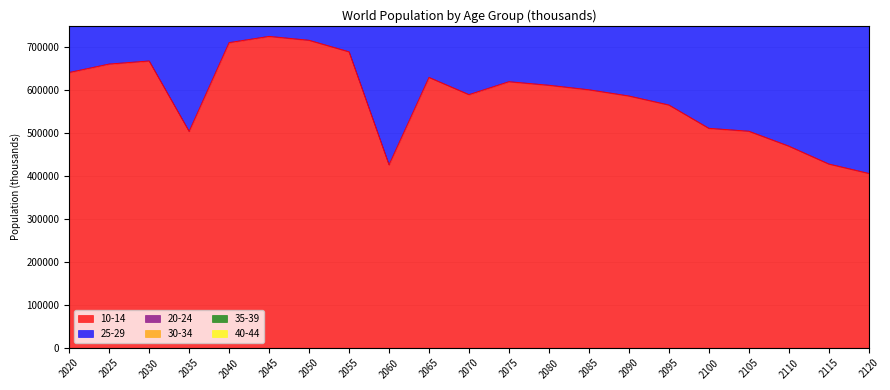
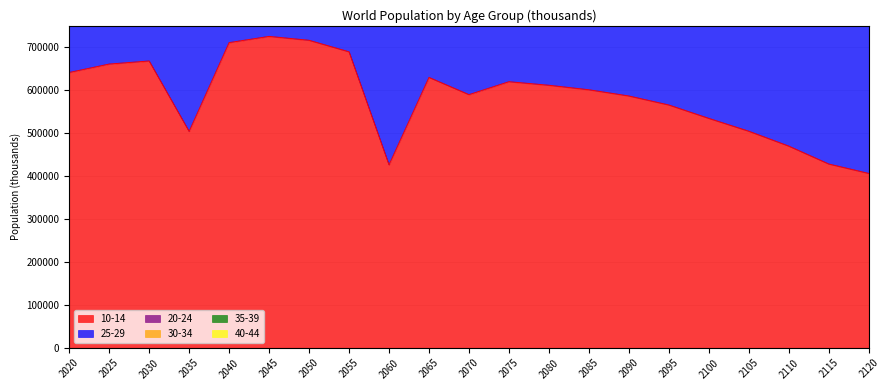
  {
    "10-14": {
      "2020": 640000,
      "2025": 660000,
      "2030": 670000,
      "2035": 500000,
      "2040": 710000,
      "2045": 730000,
      "2050": 720000,
      "2055": 690000,
      "2060": 430000,
      "2065": 630000,
      "2070": 590000,
      "2075": 620000,
      "2080": 610000,
      "2085": 600000,
      "2090": 590000,
      "2095": 570000,
-     "2100": 510000,
+     "2100": 530000,
      "2105": 500000,
      "2110": 470000,
      "2115": 430000,
      "2120": 410000
    }
  }
